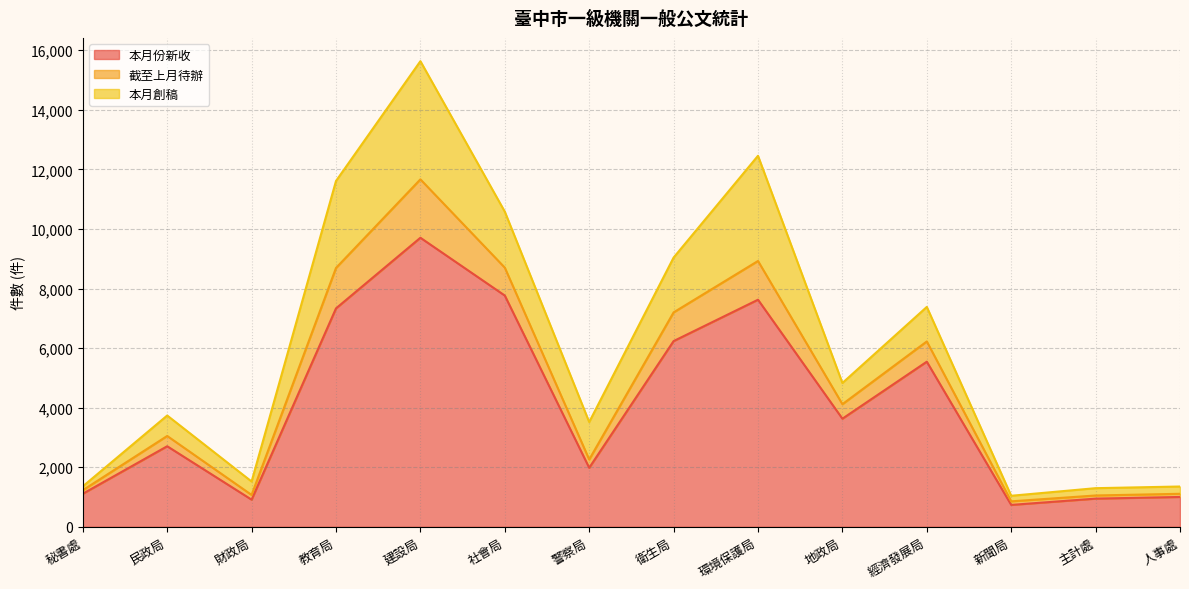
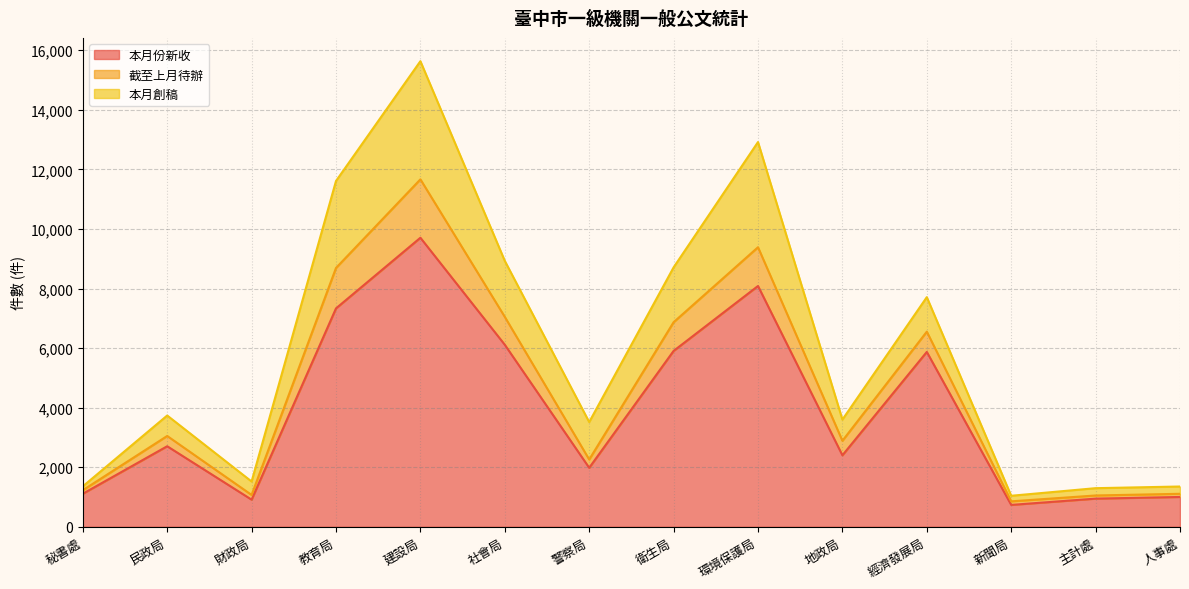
  {
    "本月份新收": {
      "秘書處": "1,100",
      "民政局": "2,700",
      "財政局": "900",
      "教育局": "7,300",
      "建設局": "9,700",
-     "社會局": "7,800",
+     "社會局": "6,100",
      "警察局": "2,000",
-     "衛生局": "6,200",
-     "環境保護局": "7,600",
-     "地政局": "3,600",
-     "經濟發展局": "5,500",
+     "衛生局": "5,900",
+     "環境保護局": "8,100",
+     "地政局": "2,400",
+     "經濟發展局": "5,900",
      "新聞局": "700",
      "主計處": "900",
      "人事處": "1,000"
    }
  }
